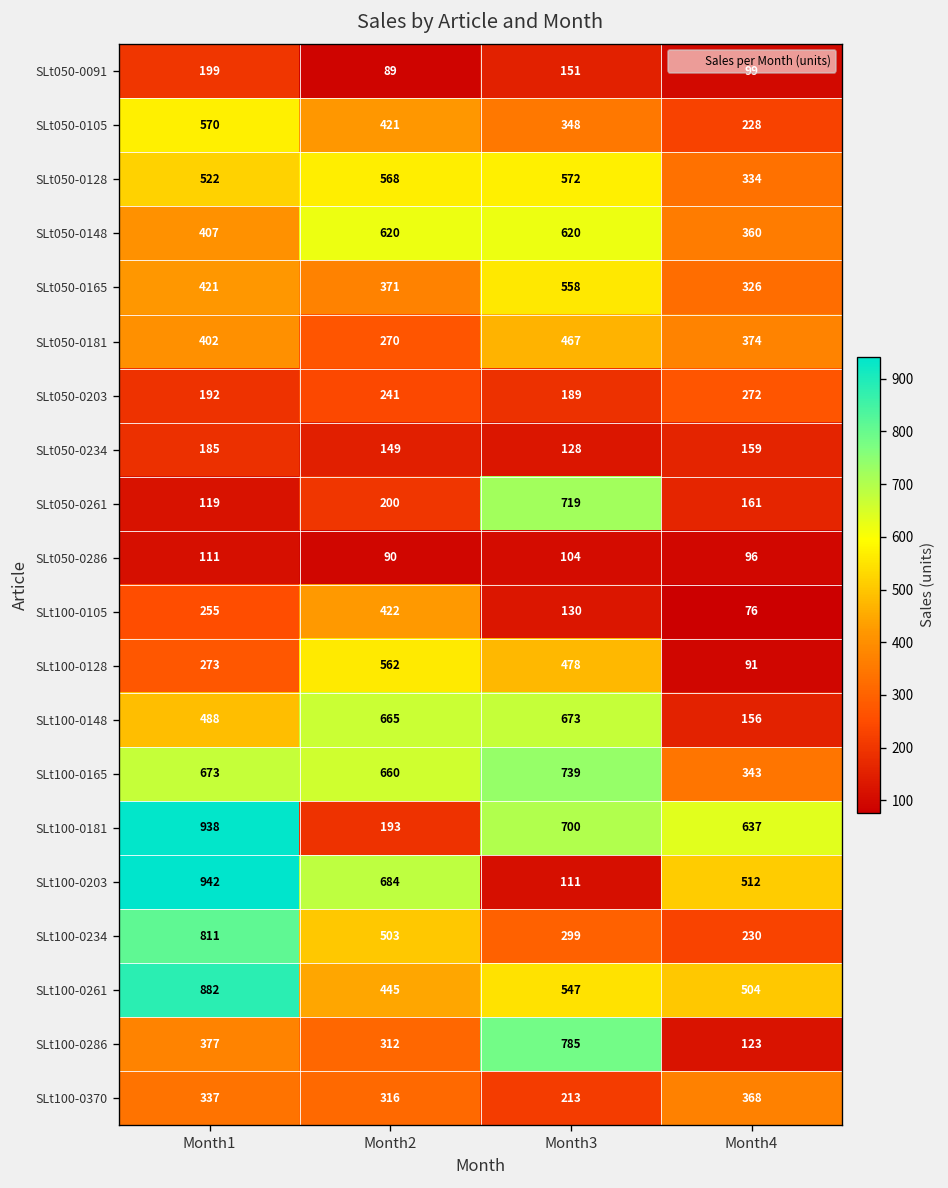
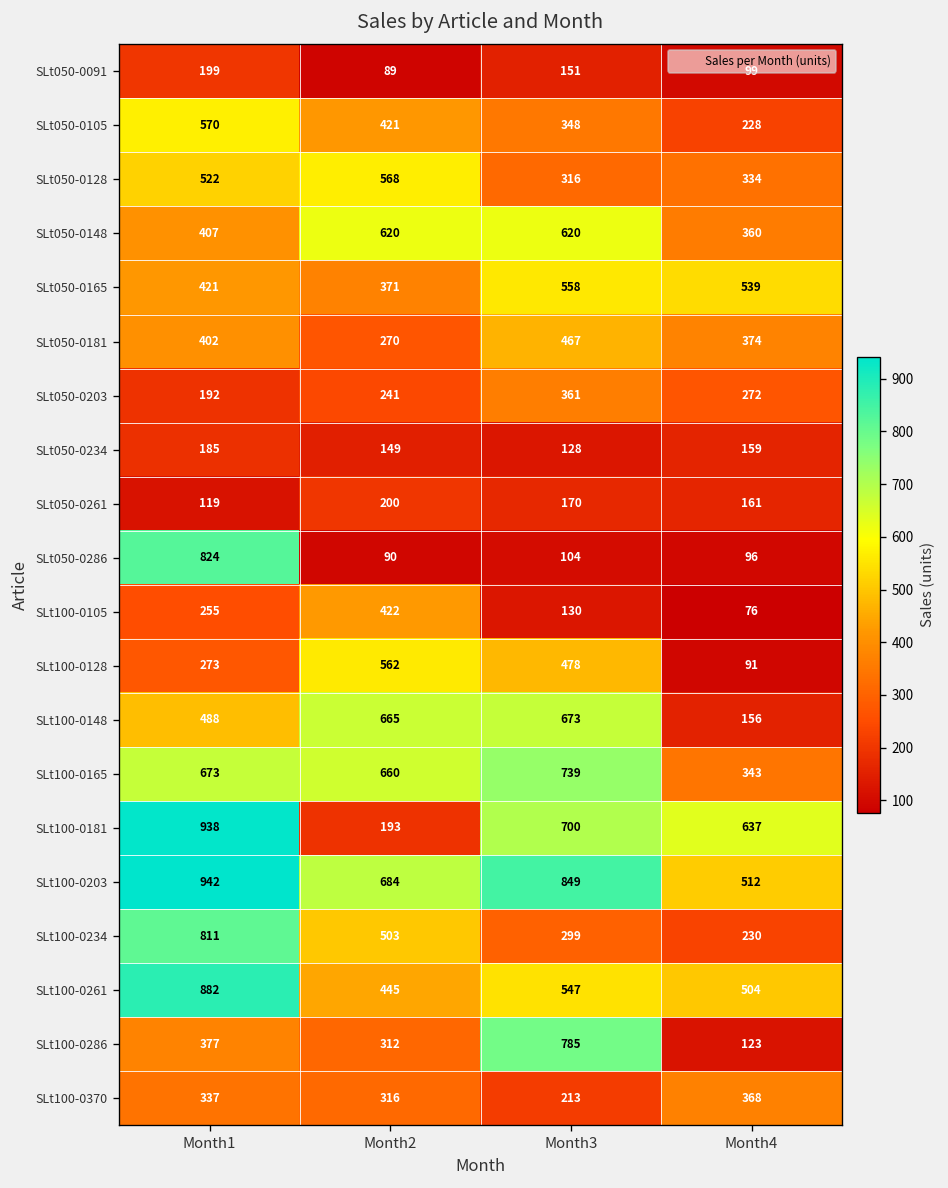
  {
    "SLt050-0091": {
      "Month1": 199,
      "Month2": 89,
      "Month3": 151
    },
    "SLt050-0105": {
      "Month1": 570,
      "Month2": 421,
      "Month3": 348,
      "Month4": 228
    },
    "SLt050-0128": {
      "Month1": 522,
      "Month2": 568,
-     "Month3": 572,
+     "Month3": 316,
      "Month4": 334
    },
    "SLt050-0148": {
      "Month1": 407,
      "Month2": 620,
      "Month3": 620,
      "Month4": 360
    },
    "SLt050-0165": {
      "Month1": 421,
      "Month2": 371,
      "Month3": 558,
-     "Month4": 326
+     "Month4": 539
    },
    "SLt050-0181": {
      "Month1": 402,
      "Month2": 270,
      "Month3": 467,
      "Month4": 374
    },
    "SLt050-0203": {
      "Month1": 192,
      "Month2": 241,
-     "Month3": 189,
+     "Month3": 361,
      "Month4": 272
    },
    "SLt050-0234": {
      "Month1": 185,
      "Month2": 149,
      "Month3": 128,
      "Month4": 159
    },
    "SLt050-0261": {
      "Month1": 119,
      "Month2": 200,
-     "Month3": 719,
+     "Month3": 170,
      "Month4": 161
    },
    "SLt050-0286": {
-     "Month1": 111,
+     "Month1": 824,
      "Month2": 90,
      "Month3": 104,
      "Month4": 96
    },
    "SLt100-0105": {
      "Month1": 255,
      "Month2": 422,
      "Month3": 130,
      "Month4": 76
    },
    "SLt100-0128": {
      "Month1": 273,
      "Month2": 562,
      "Month3": 478,
      "Month4": 91
    },
    "SLt100-0148": {
      "Month1": 488,
      "Month2": 665,
      "Month3": 673,
      "Month4": 156
    },
    "SLt100-0165": {
      "Month1": 673,
      "Month2": 660,
      "Month3": 739,
      "Month4": 343
    },
    "SLt100-0181": {
      "Month1": 938,
      "Month2": 193,
      "Month3": 700,
      "Month4": 637
    },
    "SLt100-0203": {
      "Month1": 942,
      "Month2": 684,
-     "Month3": 111,
+     "Month3": 849,
      "Month4": 512
    },
    "SLt100-0234": {
      "Month1": 811,
      "Month2": 503,
      "Month3": 299,
      "Month4": 230
    },
    "SLt100-0261": {
      "Month1": 882,
      "Month2": 445,
      "Month3": 547,
      "Month4": 504
    },
    "SLt100-0286": {
      "Month1": 377,
      "Month2": 312,
      "Month3": 785,
      "Month4": 123
    },
    "SLt100-0370": {
      "Month1": 337,
      "Month2": 316,
      "Month3": 213,
      "Month4": 368
    }
  }
